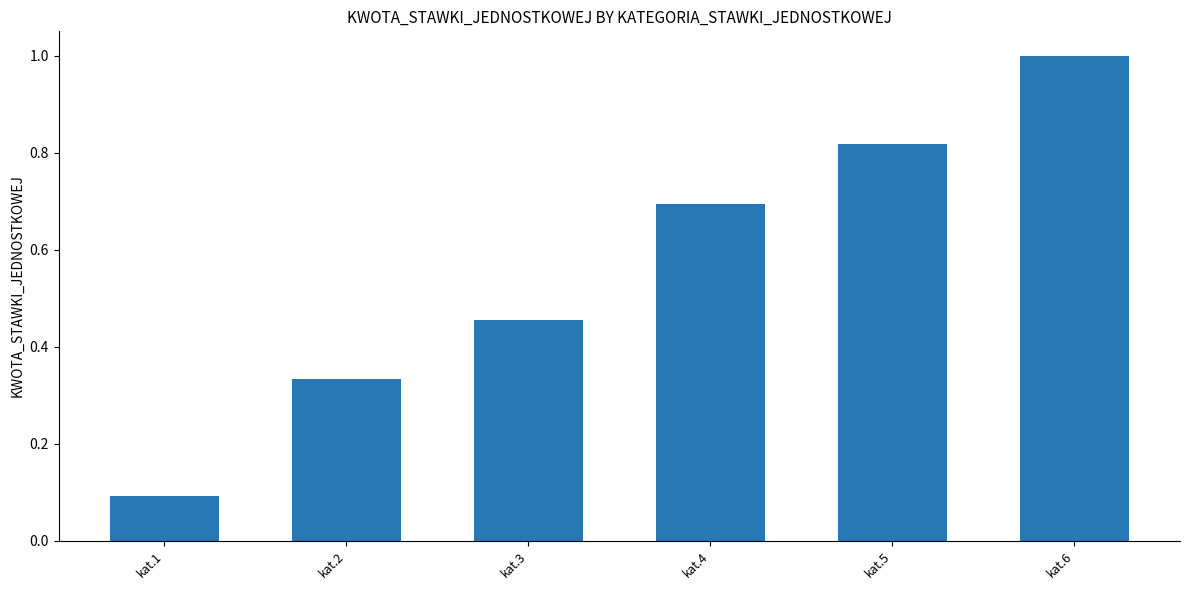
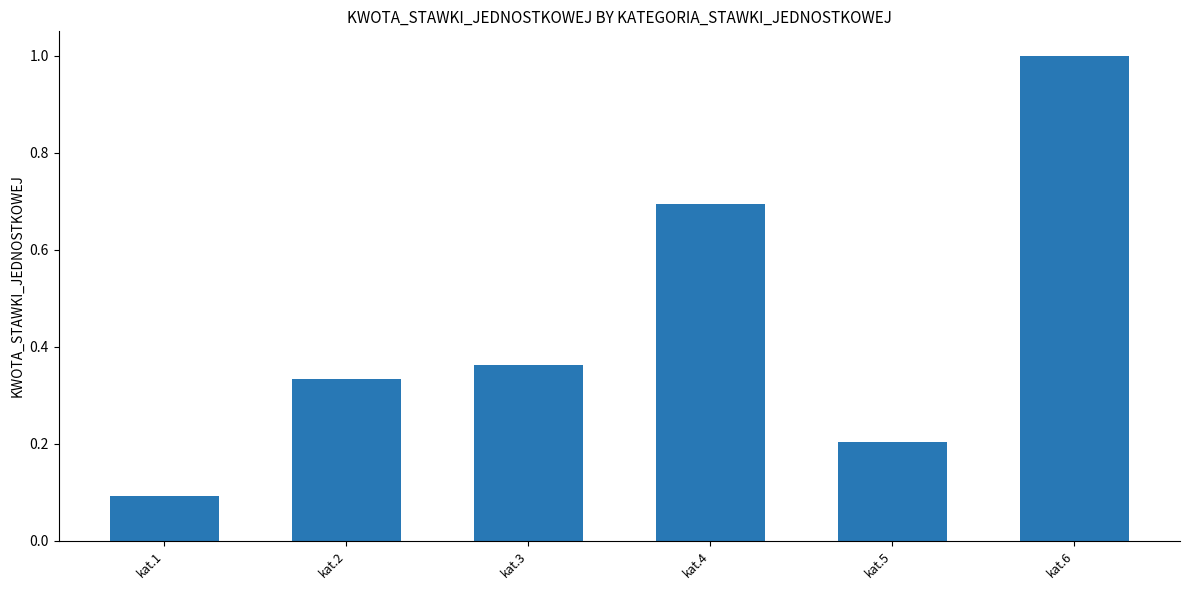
  {
    "kat.1": 0.09,
    "kat.2": 0.33,
-   "kat.3": 0.45,
+   "kat.3": 0.36,
    "kat.4": 0.69,
-   "kat.5": 0.82,
+   "kat.5": 0.20,
    "kat.6": 1.00
  }
